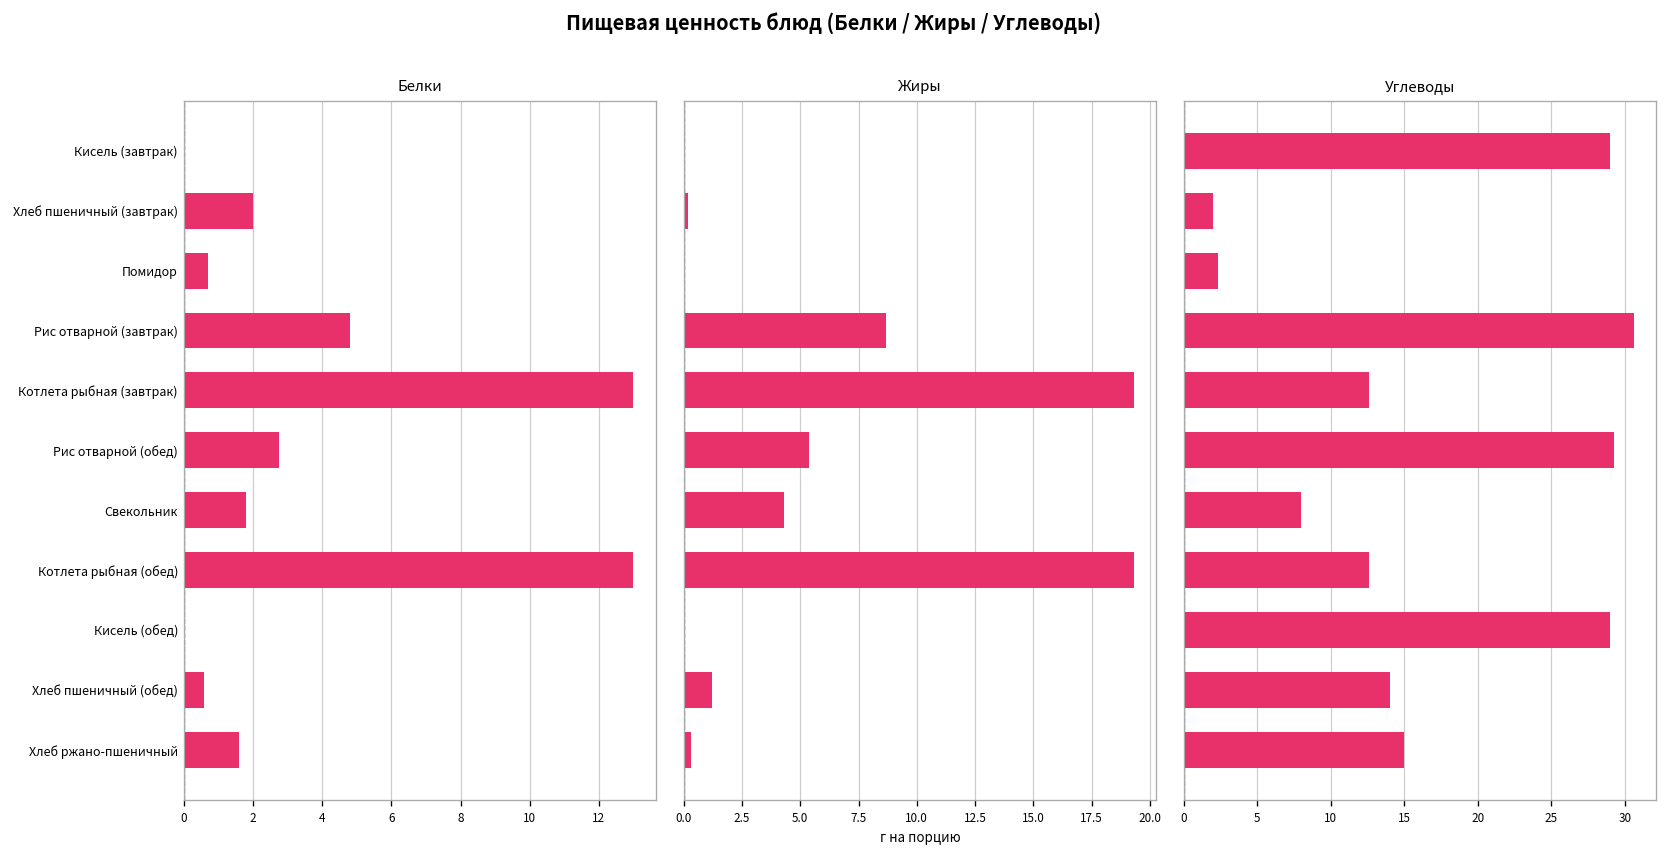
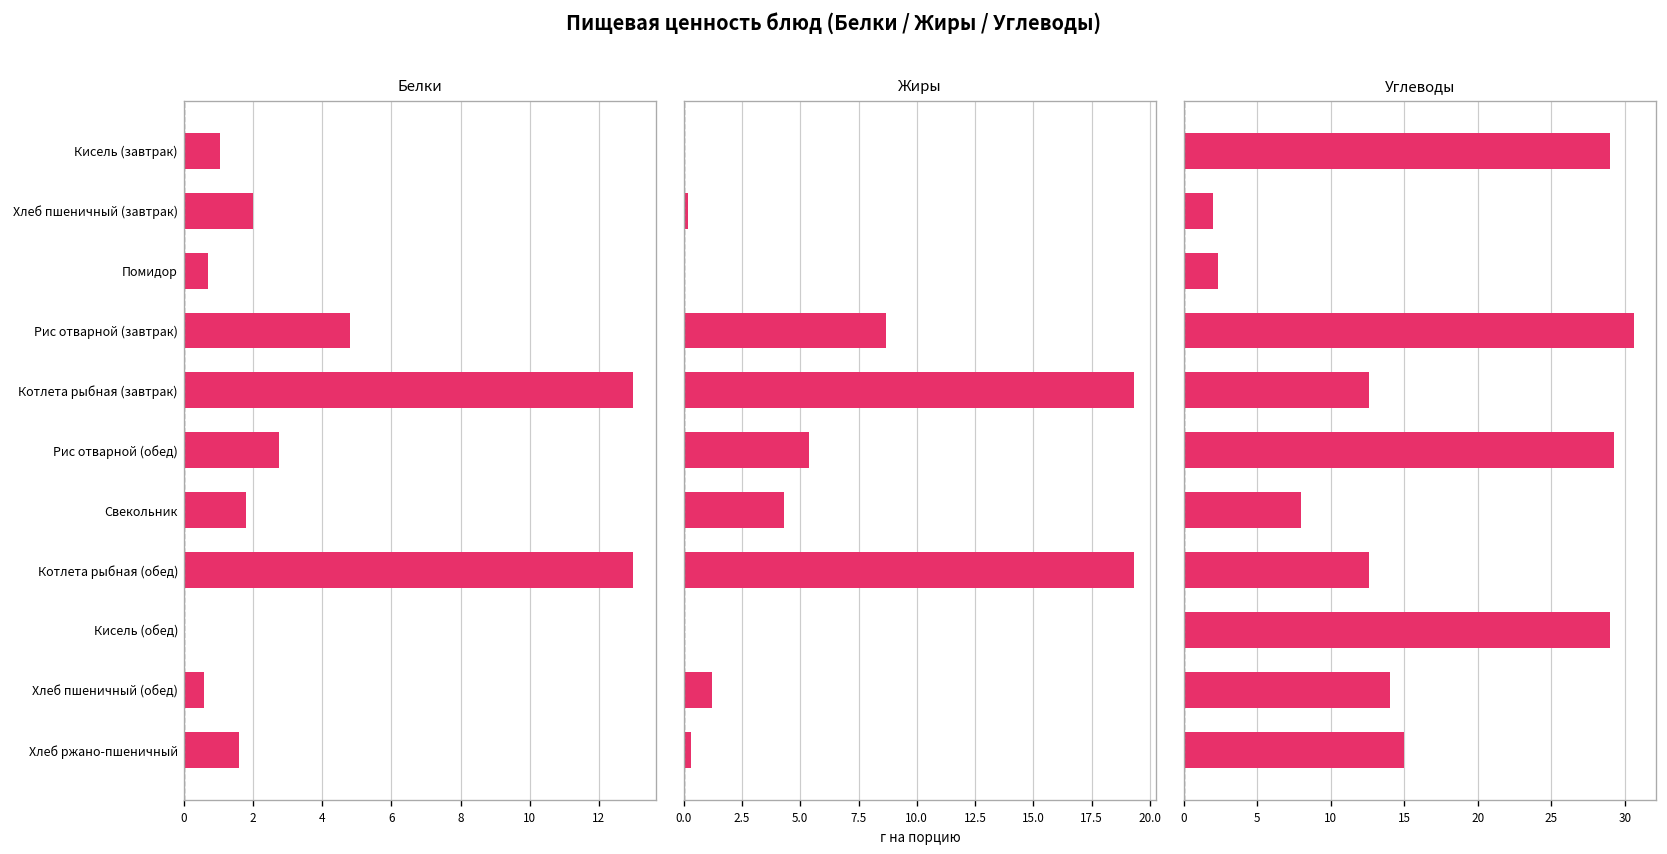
  {
    "Белки": {
-     "Кисель (завтрак)": 0.0,
+     "Кисель (завтрак)": 1.0,
      "Хлеб пшеничный (завтрак)": 2.0,
      "Помидор": 0.7,
      "Рис отварной (завтрак)": 4.8,
      "Котлета рыбная (завтрак)": 13.0,
      "Рис отварной (обед)": 2.8,
      "Свекольник": 1.8,
      "Котлета рыбная (обед)": 13.0,
      "Хлеб пшеничный (обед)": 0.6,
      "Хлеб ржано-пшеничный": 1.6
    }
  }
